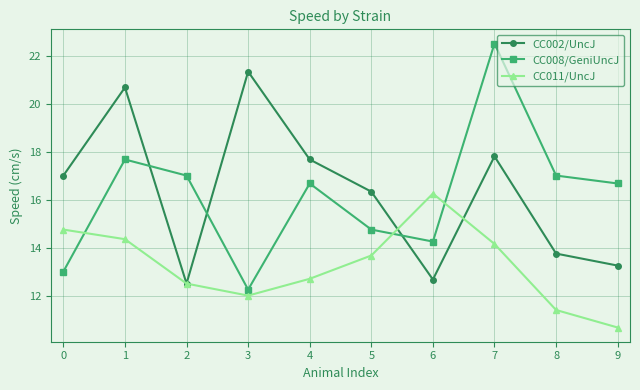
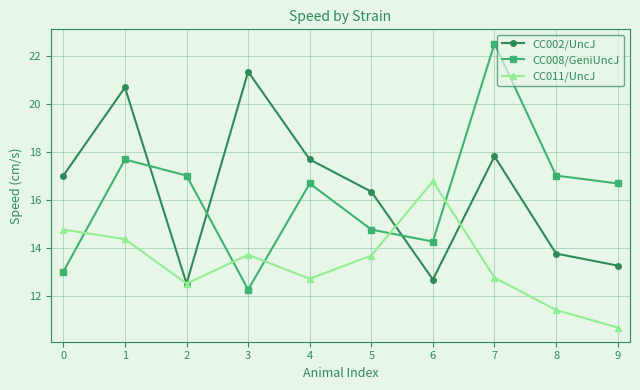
  {
    "CC011/UncJ": {
      "0": 14.8,
      "1": 14.4,
-     "3": 12.0,
+     "3": 13.7,
      "4": 12.7,
      "5": 13.7,
-     "6": 16.3,
-     "7": 14.2,
+     "6": 16.8,
+     "7": 12.8,
      "8": 11.4,
      "9": 10.7
    }
  }
